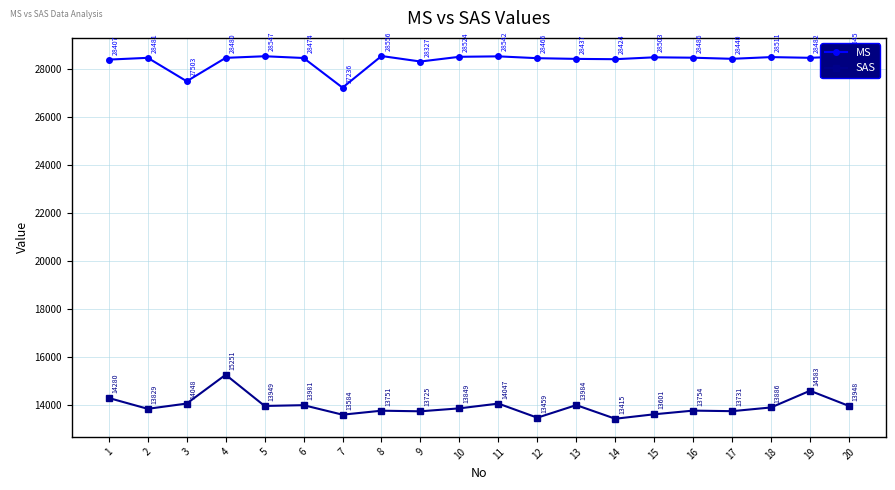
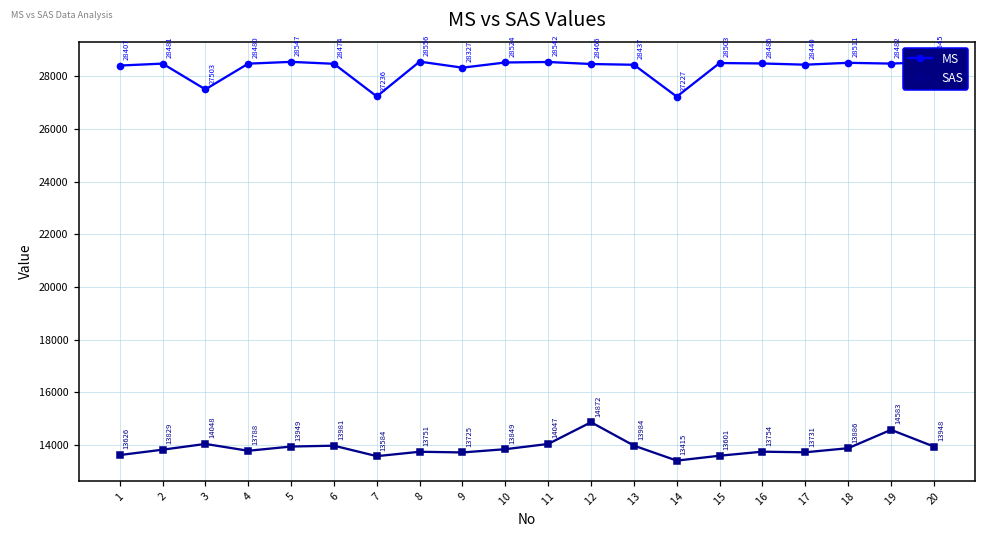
  {
    "MS": {
      "1": 28407,
      "2": 28481,
      "3": 27503,
      "4": 28480,
      "5": 28547,
      "6": 28474,
      "7": 27236,
      "8": 28556,
      "9": 28327,
      "10": 28524,
      "11": 28542,
      "12": 28466,
      "13": 28437,
-     "14": 28424,
+     "14": 27227,
      "15": 28503,
      "16": 28486,
      "17": 28440,
      "18": 28511
    },
    "SAS": {
-     "1": 14280,
+     "1": 13626,
      "2": 13829,
      "3": 14048,
-     "4": 15251,
+     "4": 13788,
      "5": 13949,
      "6": 13981,
      "7": 13584,
      "8": 13751,
      "9": 13725,
      "10": 13849,
      "11": 14047,
-     "12": 13459,
+     "12": 14872,
      "13": 13984,
      "14": 13415,
      "15": 13601,
      "16": 13754,
      "17": 13731,
      "18": 13886,
      "19": 14583,
      "20": 13948
    }
  }
